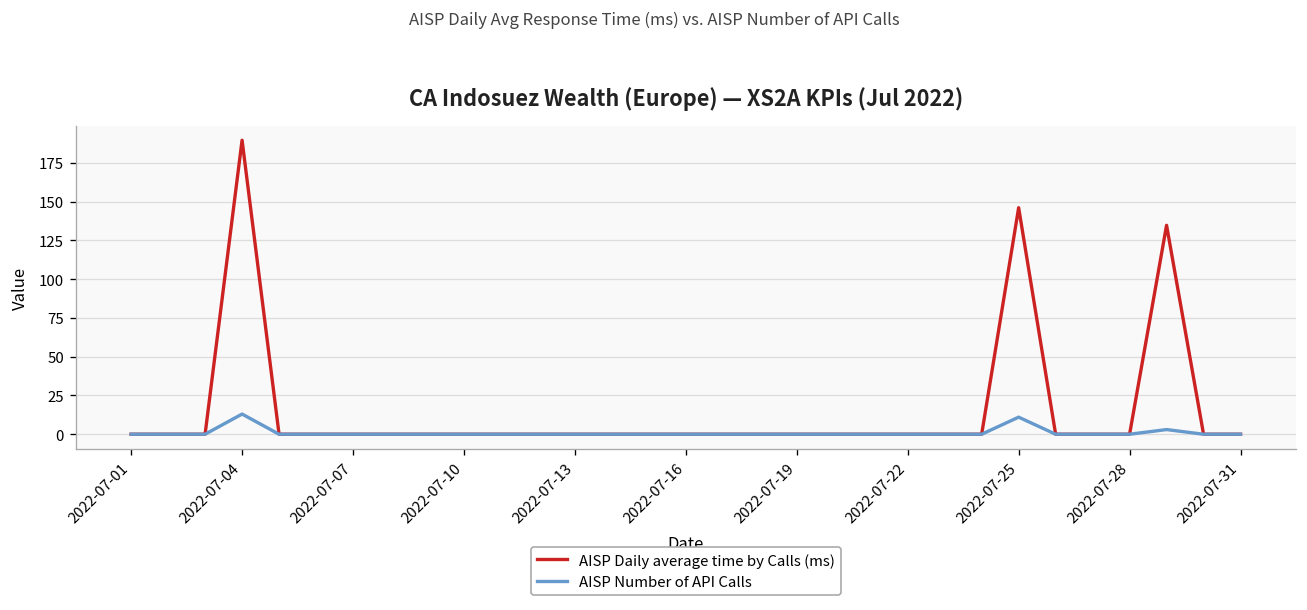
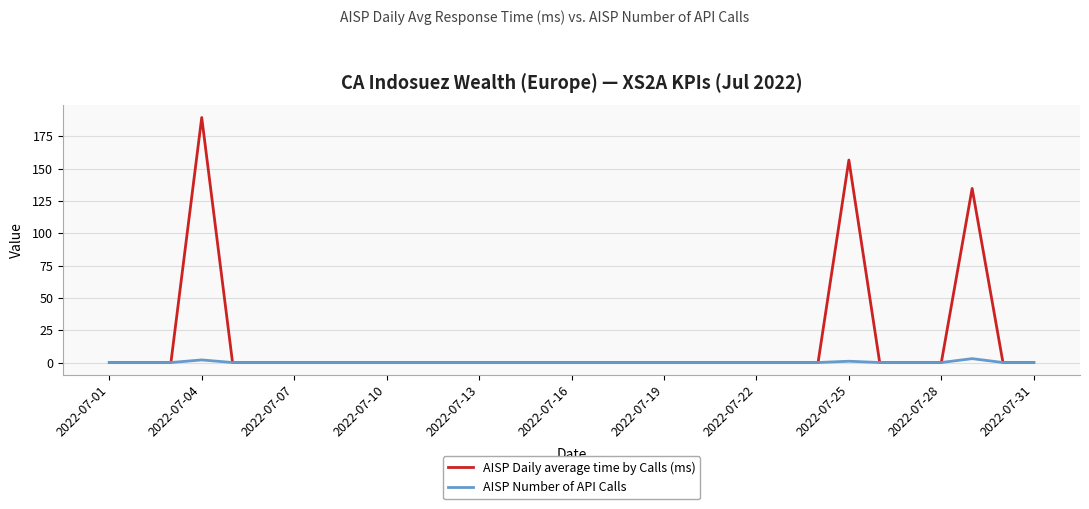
  {
    "AISP Daily average time by Calls (ms)": {
      "2022-07-04": 190,
-     "2022-07-25": 146
+     "2022-07-25": 157
    },
    "AISP Number of API Calls": {
-     "2022-07-04": 13,
-     "2022-07-25": 11
+     "2022-07-04": 2,
+     "2022-07-25": 1
    }
  }
